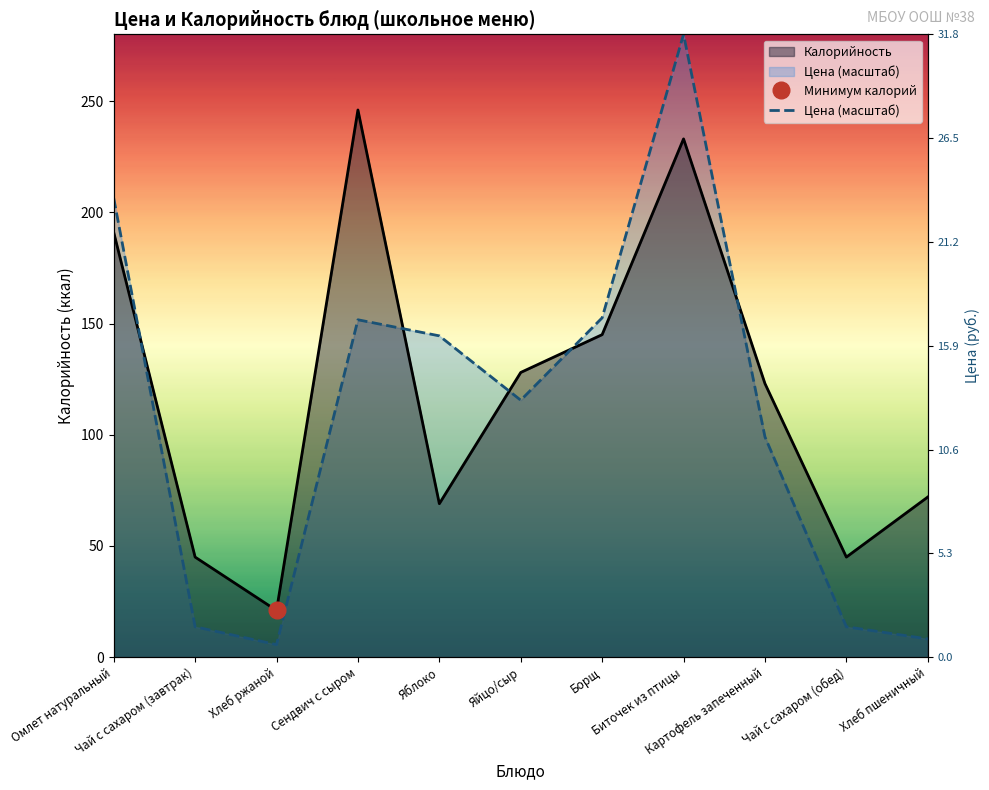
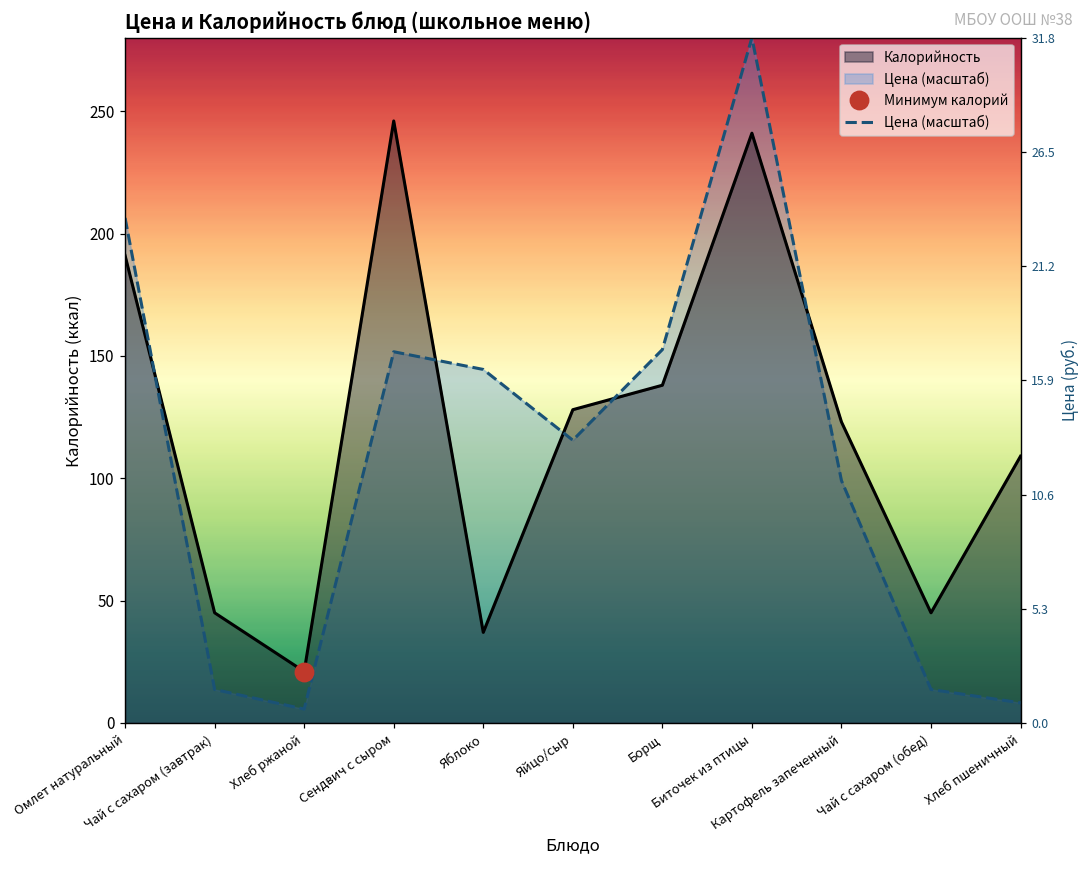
  {
    "Калорийность": {
      "Омлет натуральный": 191,
      "Чай с сахаром (завтрак)": 45,
      "Сендвич с сыром": 246,
-     "Яблоко": 69,
+     "Яблоко": 37,
      "Яйцо/сыр": 128,
-     "Борщ": 145,
-     "Биточек из птицы": 233,
+     "Борщ": 138,
+     "Биточек из птицы": 241,
      "Картофель запеченный": 123,
      "Чай с сахаром (обед)": 45,
-     "Хлеб пшеничный": 72
+     "Хлеб пшеничный": 109
    }
  }
